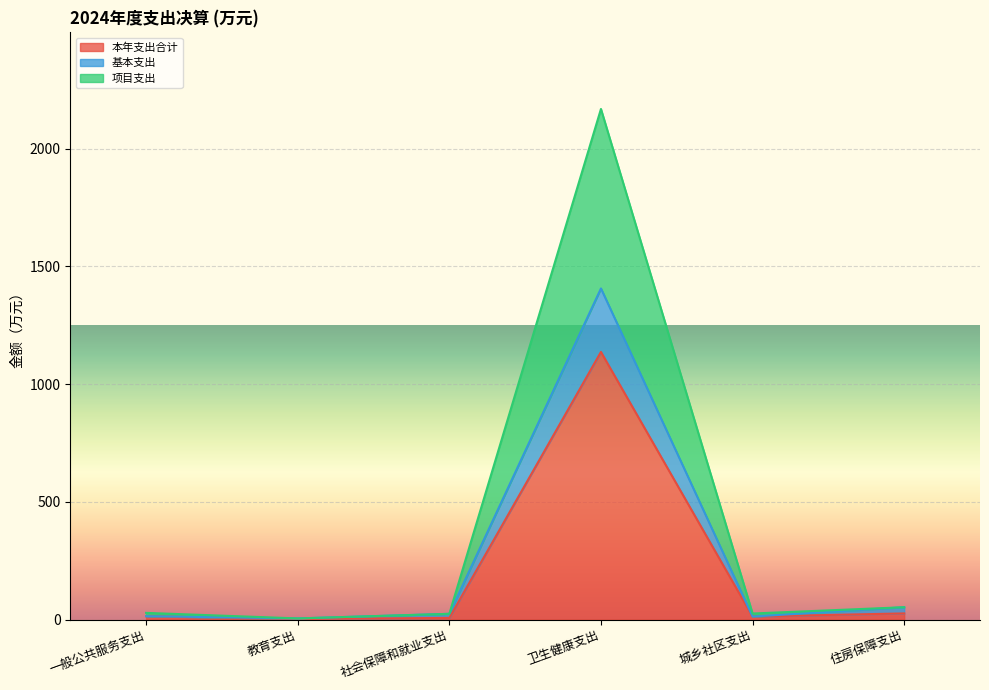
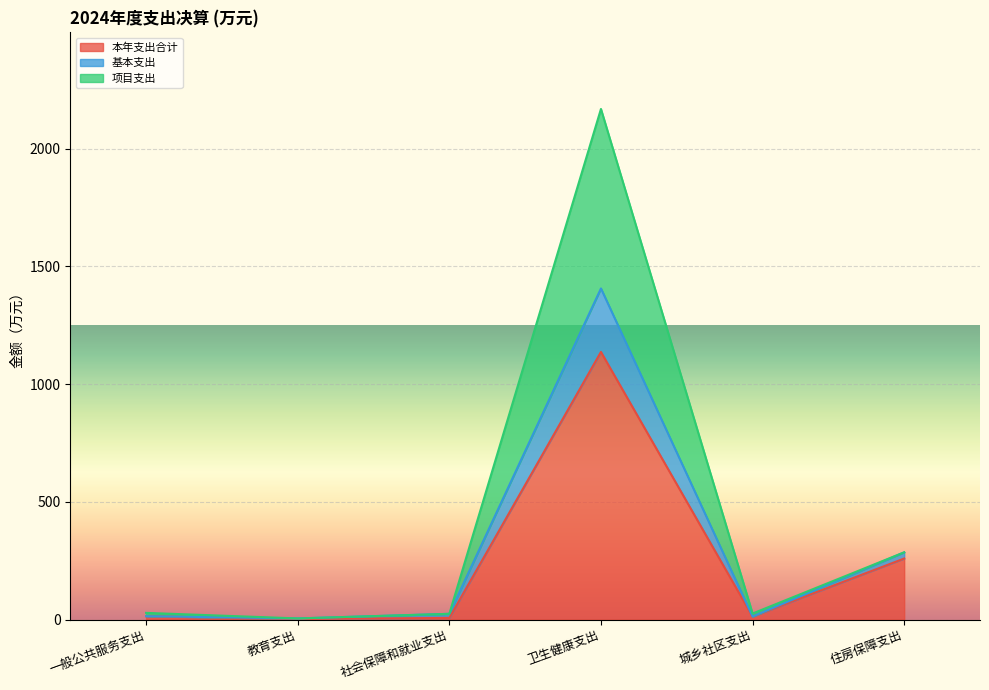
  {
    "本年支出合计": {
      "社会保障和就业支出": 10,
      "卫生健康支出": 1140,
-     "住房保障支出": 30
+     "住房保障支出": 260
    },
    "基本支出": {
      "卫生健康支出": 270
    },
    "项目支出": {
      "一般公共服务支出": 10,
      "卫生健康支出": 760,
      "城乡社区支出": 10
    }
  }
